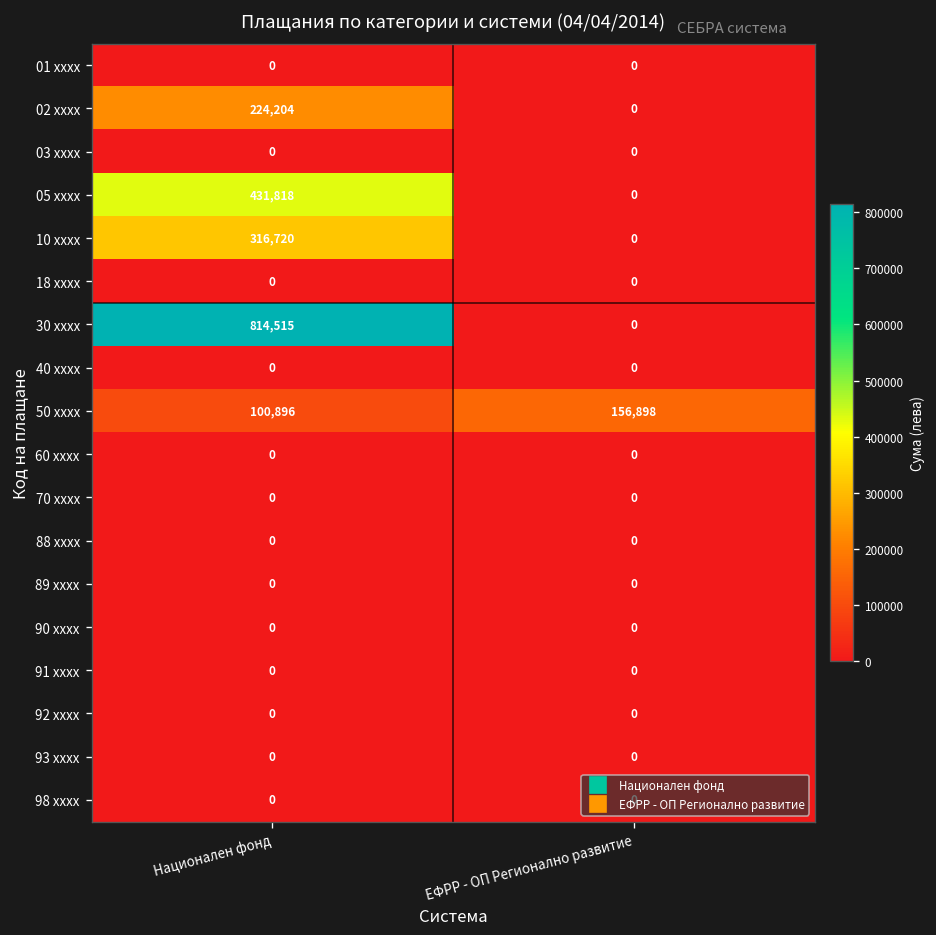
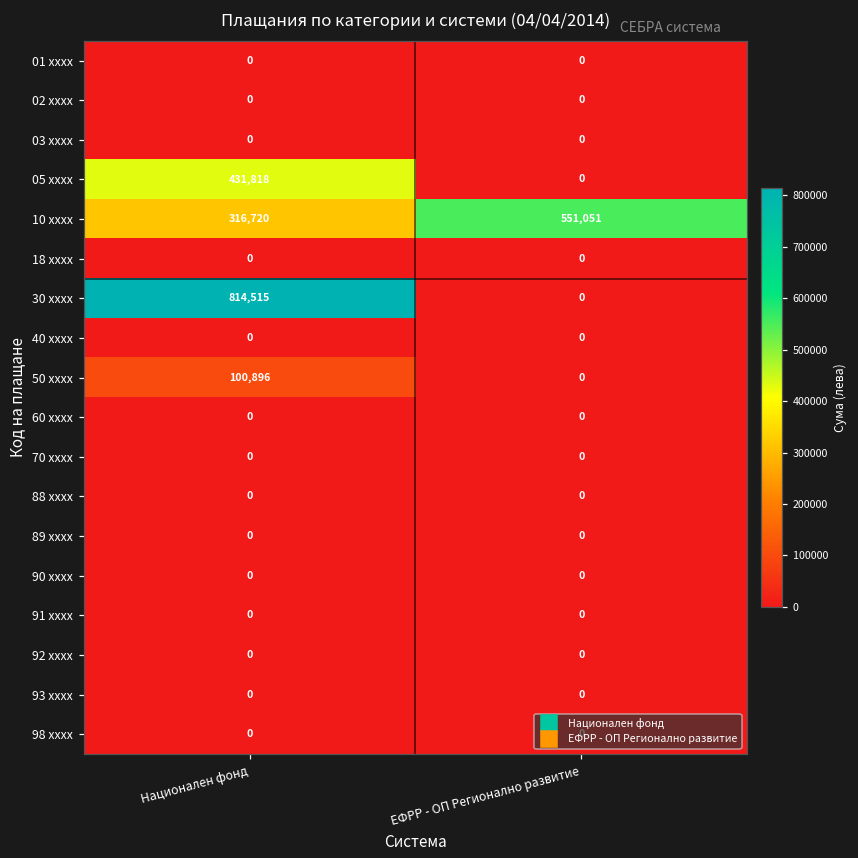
  {
    "01 xxxx": {
      "Национален фонд": "0",
      "ЕФРР - ОП Регионално развитие": "0"
    },
    "02 xxxx": {
-     "Национален фонд": "224,204",
+     "Национален фонд": "0",
      "ЕФРР - ОП Регионално развитие": "0"
    },
    "03 xxxx": {
      "Национален фонд": "0",
      "ЕФРР - ОП Регионално развитие": "0"
    },
    "05 xxxx": {
      "Национален фонд": "431,818",
      "ЕФРР - ОП Регионално развитие": "0"
    },
    "10 xxxx": {
      "Национален фонд": "316,720",
-     "ЕФРР - ОП Регионално развитие": "0"
+     "ЕФРР - ОП Регионално развитие": "551,051"
    },
    "18 xxxx": {
      "Национален фонд": "0",
      "ЕФРР - ОП Регионално развитие": "0"
    },
    "30 xxxx": {
      "Национален фонд": "814,515",
      "ЕФРР - ОП Регионално развитие": "0"
    },
    "40 xxxx": {
      "Национален фонд": "0",
      "ЕФРР - ОП Регионално развитие": "0"
    },
    "50 xxxx": {
      "Национален фонд": "100,896",
-     "ЕФРР - ОП Регионално развитие": "156,898"
+     "ЕФРР - ОП Регионално развитие": "0"
    },
    "60 xxxx": {
      "Национален фонд": "0",
      "ЕФРР - ОП Регионално развитие": "0"
    },
    "70 xxxx": {
      "Национален фонд": "0",
      "ЕФРР - ОП Регионално развитие": "0"
    },
    "88 xxxx": {
      "Национален фонд": "0",
      "ЕФРР - ОП Регионално развитие": "0"
    },
    "89 xxxx": {
      "Национален фонд": "0",
      "ЕФРР - ОП Регионално развитие": "0"
    },
    "90 xxxx": {
      "Национален фонд": "0",
      "ЕФРР - ОП Регионално развитие": "0"
    },
    "91 xxxx": {
      "Национален фонд": "0",
      "ЕФРР - ОП Регионално развитие": "0"
    },
    "92 xxxx": {
      "Национален фонд": "0",
      "ЕФРР - ОП Регионално развитие": "0"
    },
    "93 xxxx": {
      "Национален фонд": "0",
      "ЕФРР - ОП Регионално развитие": "0"
    },
    "98 xxxx": {
      "Национален фонд": "0"
    }
  }
